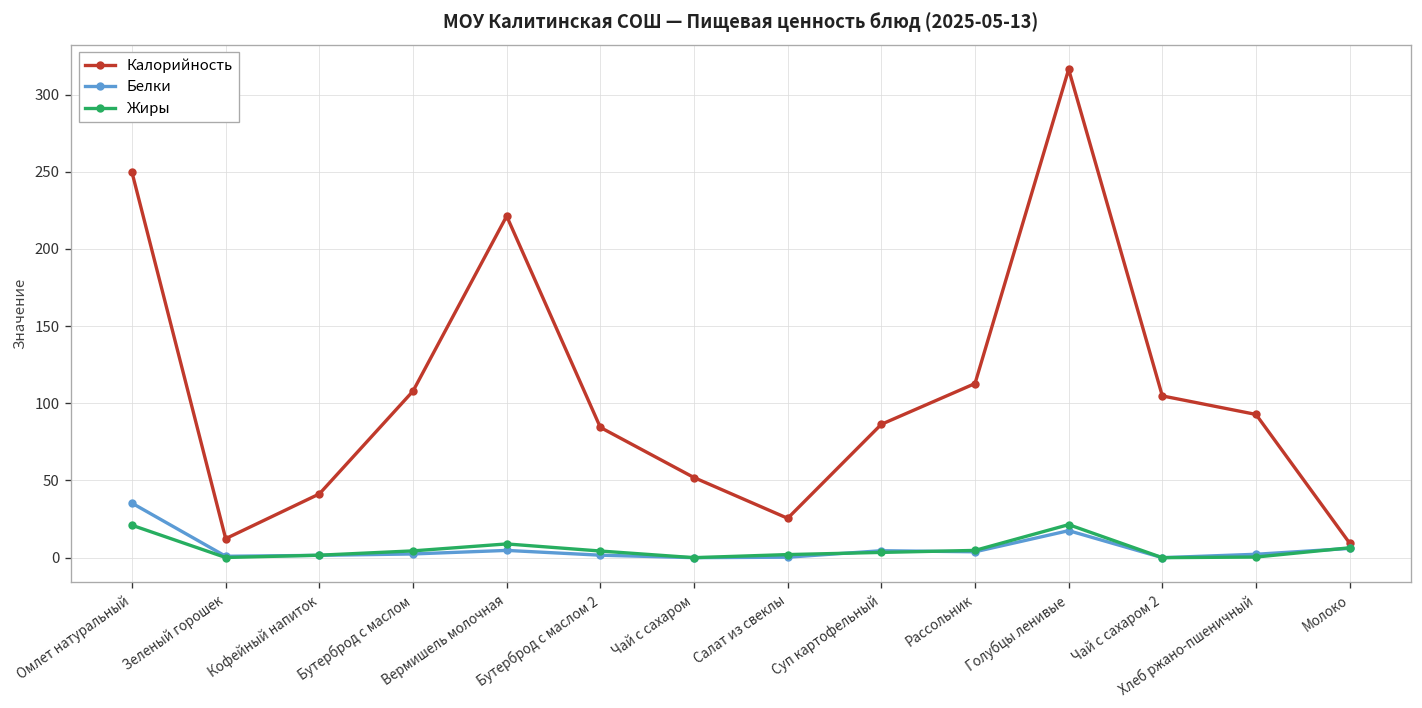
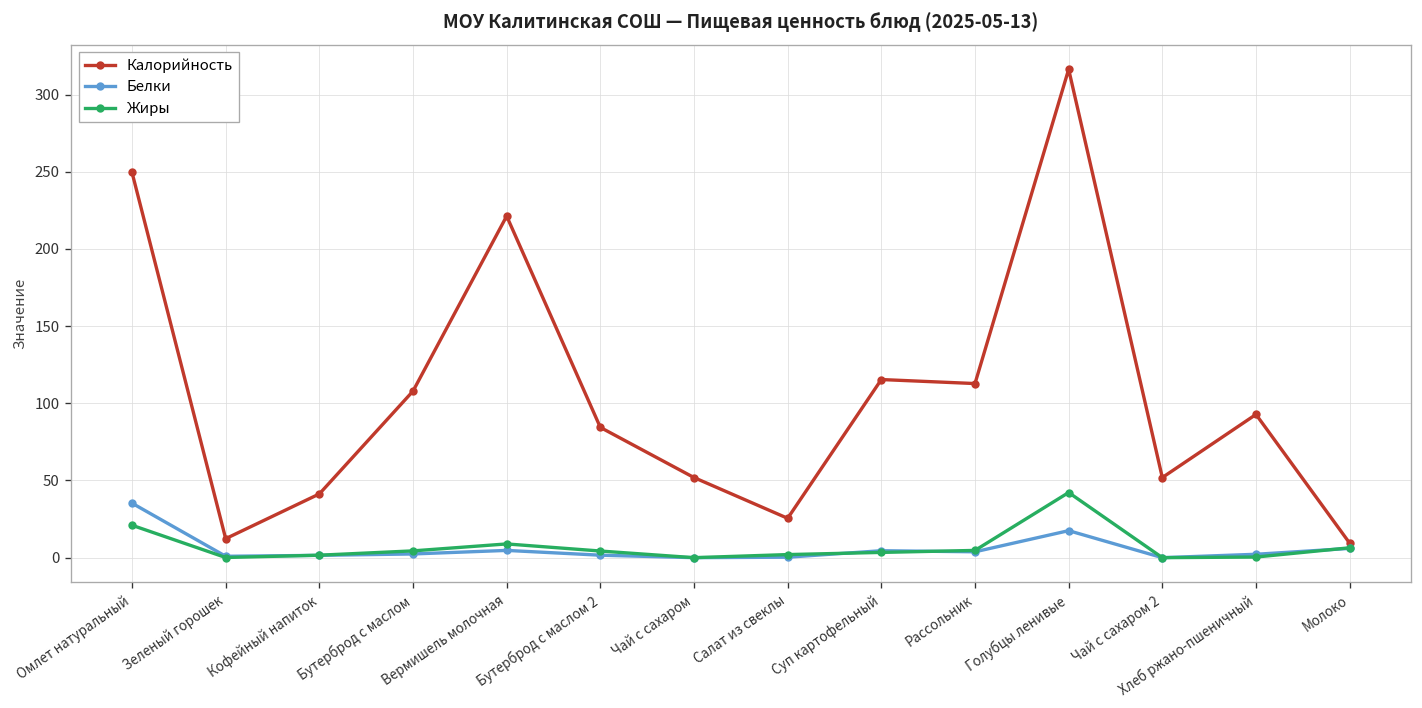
  {
    "Калорийность": {
      "Омлет натуральный": 250,
      "Зеленый горошек": 12,
      "Кофейный напиток": 41,
      "Бутерброд с маслом": 108,
      "Вермишель молочная": 221,
      "Бутерброд с маслом 2": 84,
      "Чай с сахаром": 52,
      "Салат из свеклы": 26,
-     "Суп картофельный": 86,
+     "Суп картофельный": 115,
      "Рассольник": 113,
      "Голубцы ленивые": 316,
-     "Чай с сахаром 2": 105,
+     "Чай с сахаром 2": 52,
      "Хлеб ржано-пшеничный": 93,
      "Молоко": 9
    },
    "Белки": {
      "Омлет натуральный": 35,
      "Вермишель молочная": 5,
      "Бутерброд с маслом 2": 2,
      "Голубцы ленивые": 18
    },
    "Жиры": {
      "Омлет натуральный": 21,
      "Вермишель молочная": 9,
      "Бутерброд с маслом 2": 4,
-     "Голубцы ленивые": 21
+     "Голубцы ленивые": 42
    }
  }
